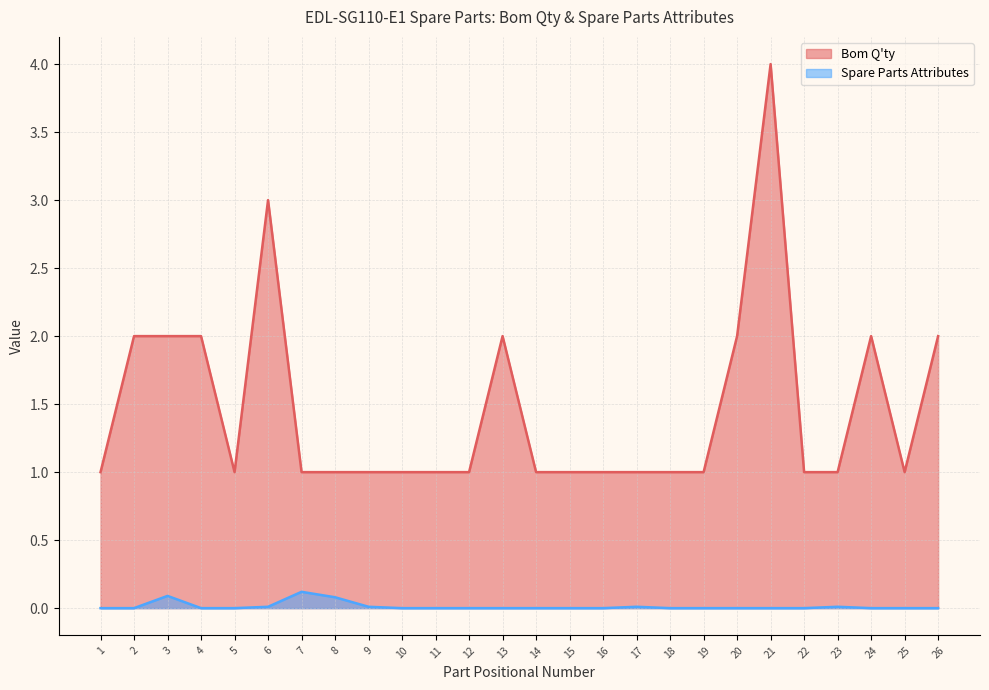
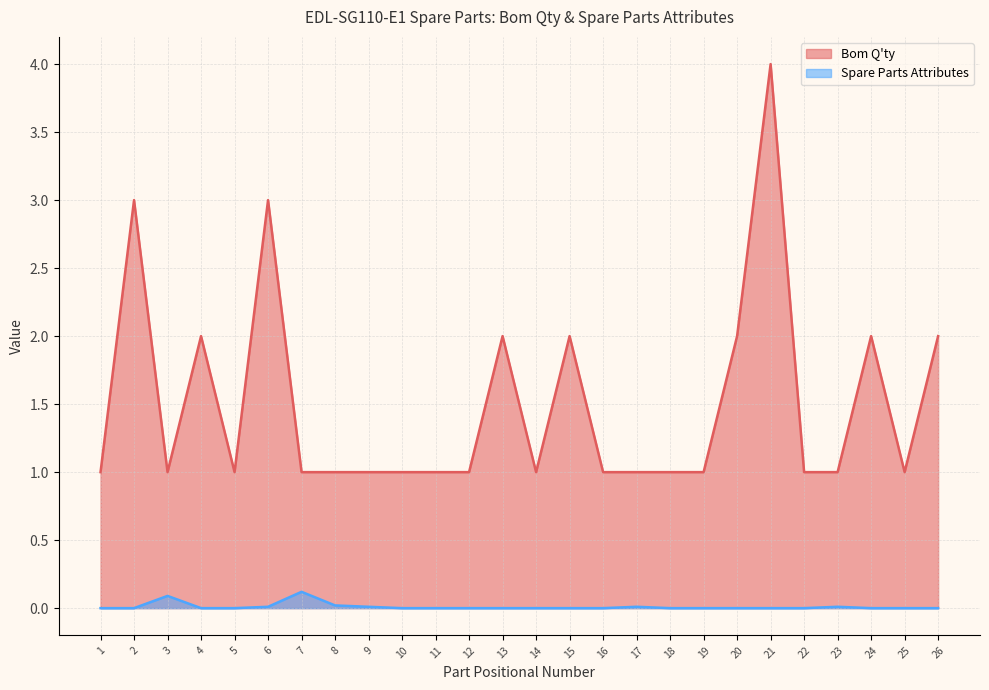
  {
    "Bom Q'ty": {
      "1": 1,
-     "2": 2,
-     "3": 2,
+     "2": 3,
+     "3": 1,
      "4": 2,
      "5": 1,
      "6": 3,
      "7": 1,
      "8": 1,
      "9": 1,
      "10": 1,
      "11": 1,
      "12": 1,
      "13": 2,
      "14": 1,
-     "15": 1,
+     "15": 2,
      "16": 1,
      "17": 1,
      "18": 1,
      "19": 1,
      "20": 2,
      "21": 4,
      "22": 1,
      "23": 1,
      "24": 2,
      "25": 1,
      "26": 2
    },
    "Spare Parts Attributes": {
      "1": 0.00,
      "2": 0.00,
      "3": 0.09,
      "4": 0.00,
      "5": 0.00,
      "6": 0.01,
      "7": 0.12,
-     "8": 0.08,
+     "8": 0.02,
      "9": 0.01,
      "10": 0.00,
      "11": 0.00,
      "12": 0.00,
      "13": 0.00,
      "14": 0.00,
      "15": 0.00,
      "16": 0.00,
      "17": 0.01,
      "18": 0.00,
      "19": 0.00,
      "20": 0.00,
      "21": 0.00,
      "22": 0.00,
      "23": 0.01,
      "24": 0.00,
      "25": 0.00,
      "26": 0.00
    }
  }
